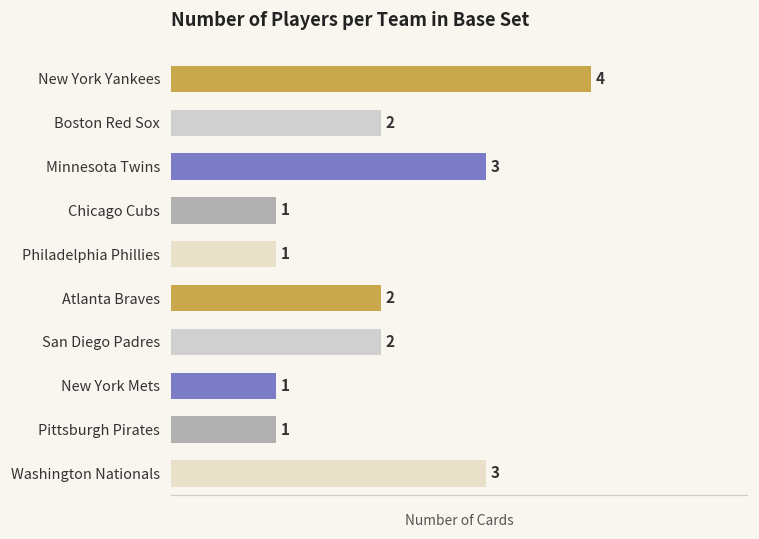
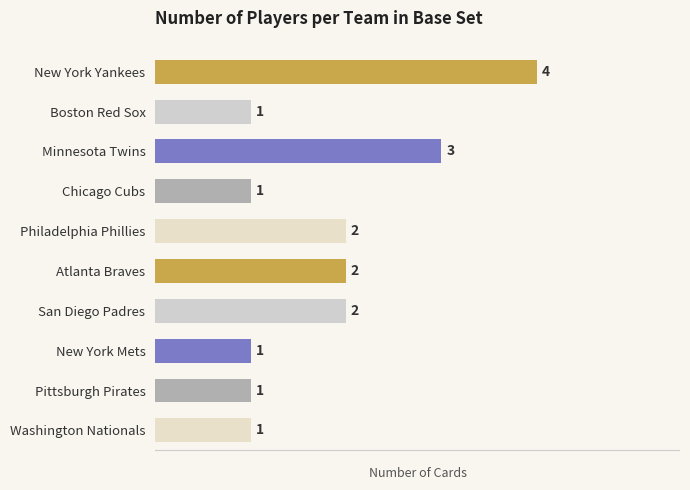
  {
    "New York Yankees": 4,
-   "Boston Red Sox": 2,
+   "Boston Red Sox": 1,
    "Minnesota Twins": 3,
    "Chicago Cubs": 1,
-   "Philadelphia Phillies": 1,
+   "Philadelphia Phillies": 2,
    "Atlanta Braves": 2,
    "San Diego Padres": 2,
    "New York Mets": 1,
    "Pittsburgh Pirates": 1,
-   "Washington Nationals": 3
+   "Washington Nationals": 1
  }
